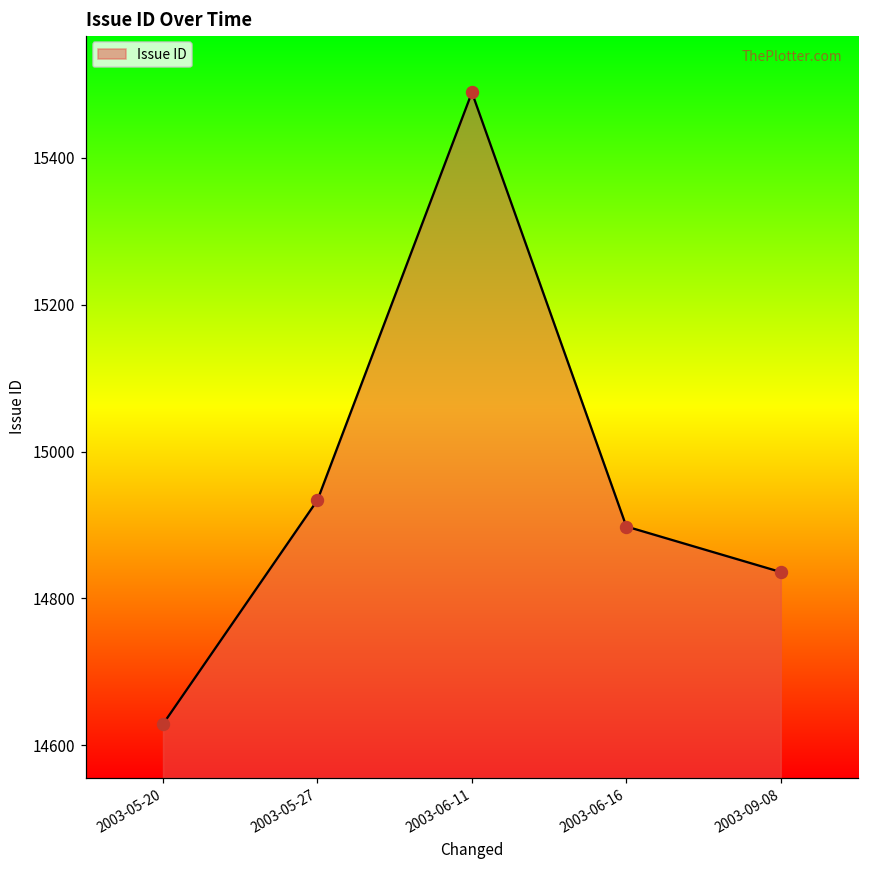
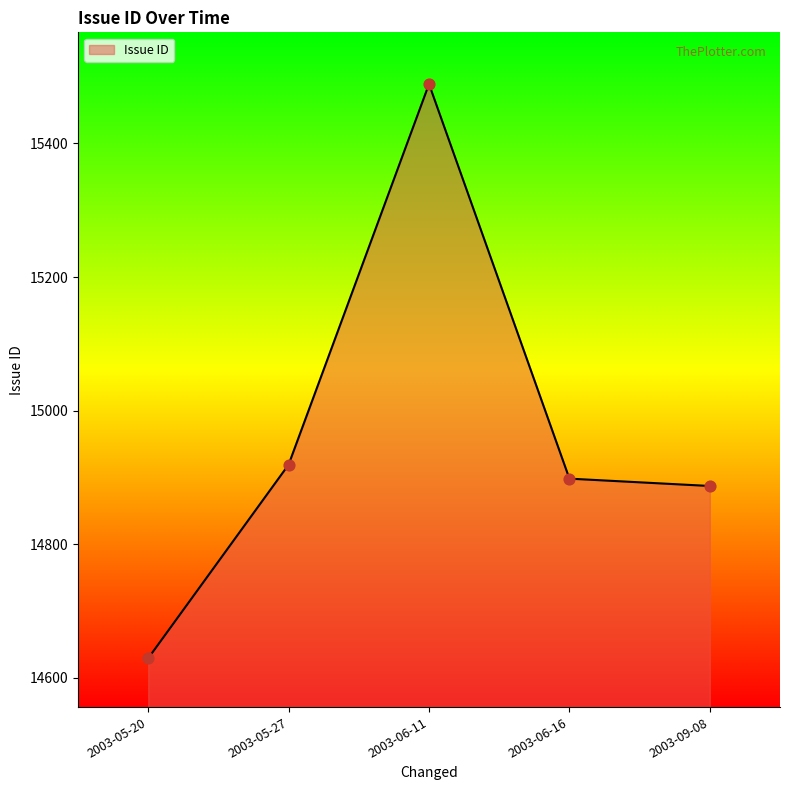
  {
    "2003-05-20": 14630,
-   "2003-05-27": 14930,
+   "2003-05-27": 14920,
    "2003-06-11": 15490,
    "2003-06-16": 14900,
-   "2003-09-08": 14840
+   "2003-09-08": 14890
  }
